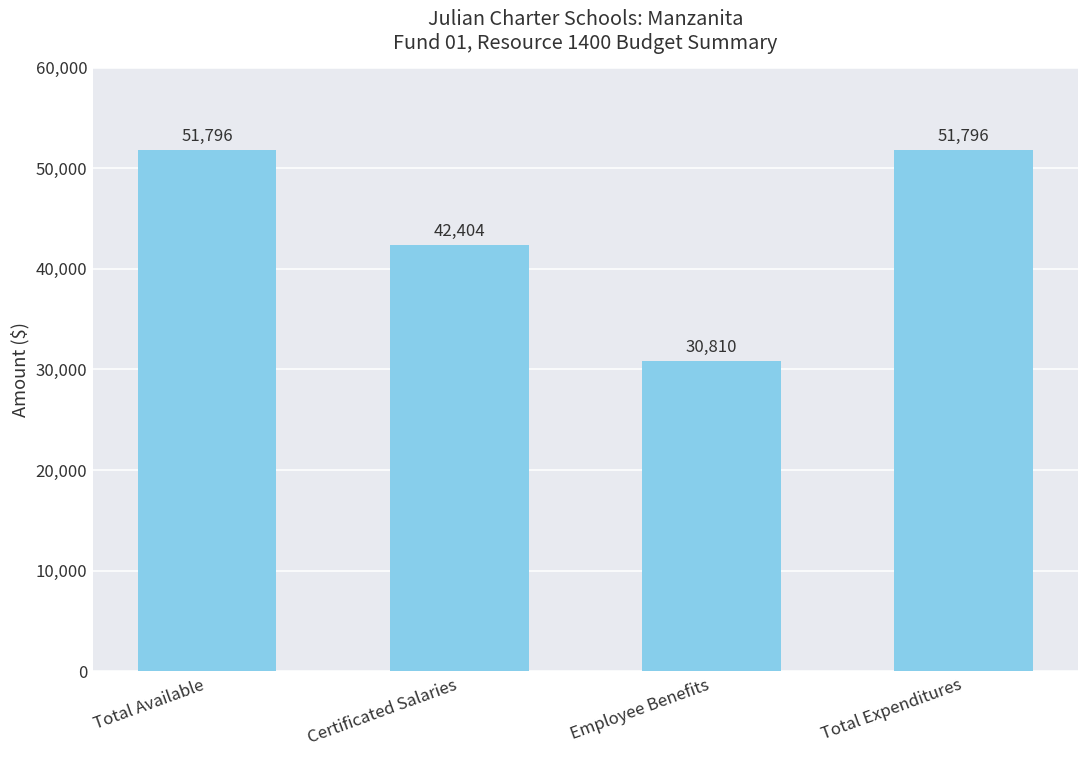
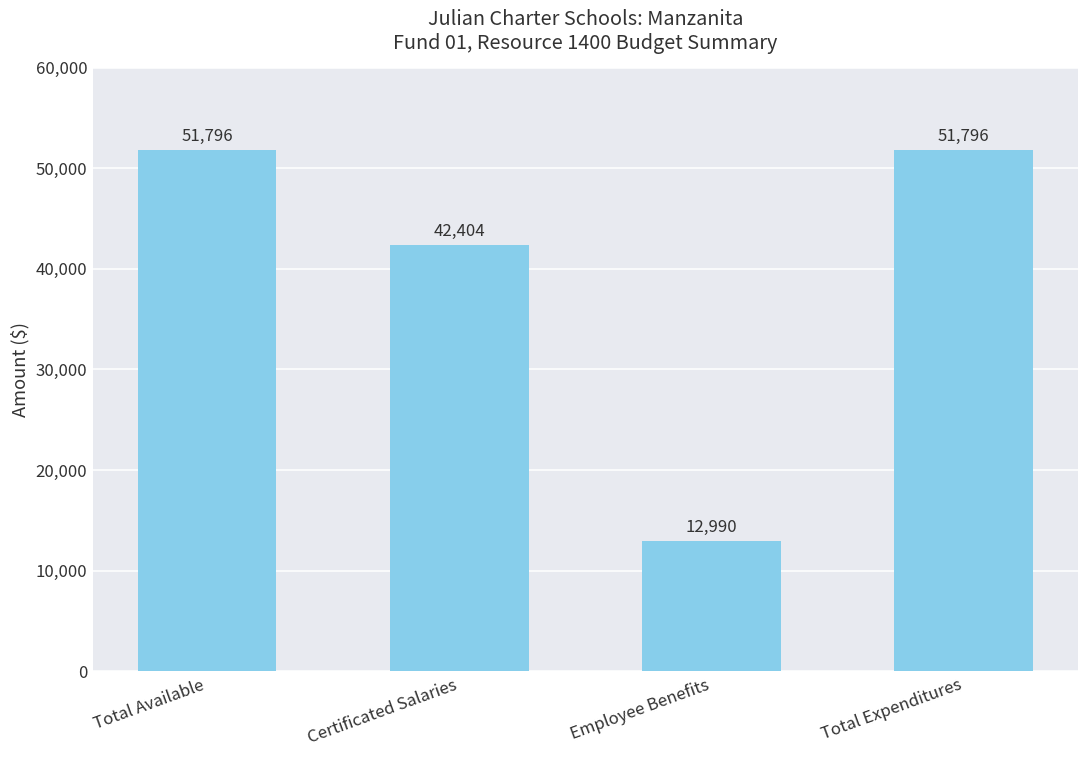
  {
    "Total Available": "51,796",
    "Certificated Salaries": "42,404",
-   "Employee Benefits": "30,810",
+   "Employee Benefits": "12,990",
    "Total Expenditures": "51,796"
  }
